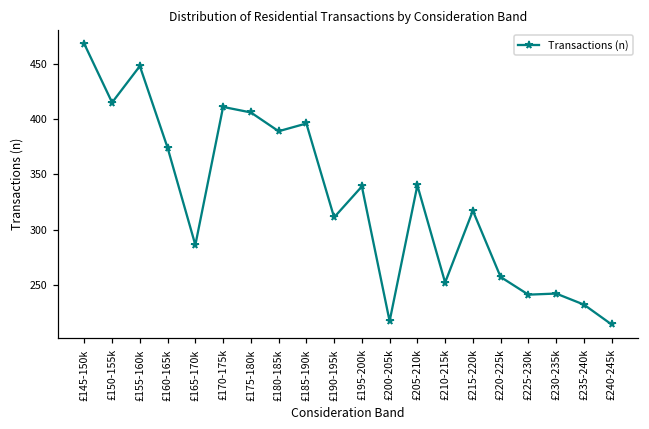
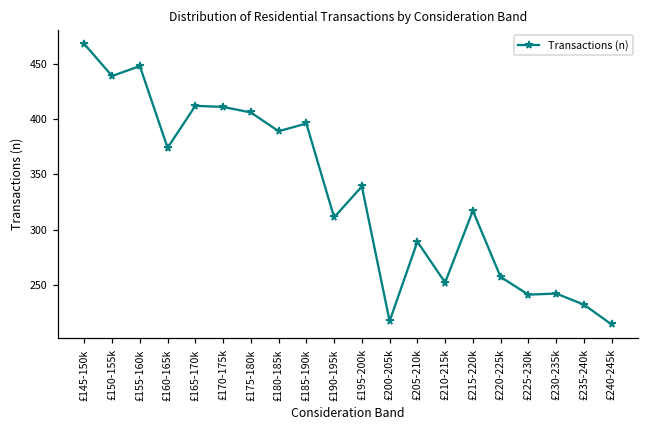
  {
    "£145-150k": 468,
-   "£150-155k": 415,
+   "£150-155k": 439,
    "£155-160k": 448,
    "£160-165k": 374,
-   "£165-170k": 286,
+   "£165-170k": 412,
    "£170-175k": 411,
    "£175-180k": 406,
    "£180-185k": 389,
    "£185-190k": 396,
    "£190-195k": 311,
    "£195-200k": 339,
    "£200-205k": 217,
-   "£205-210k": 340,
+   "£205-210k": 289,
    "£210-215k": 252,
    "£215-220k": 317,
    "£220-225k": 257,
    "£225-230k": 241,
    "£230-235k": 242,
    "£235-240k": 232,
    "£240-245k": 214
  }
